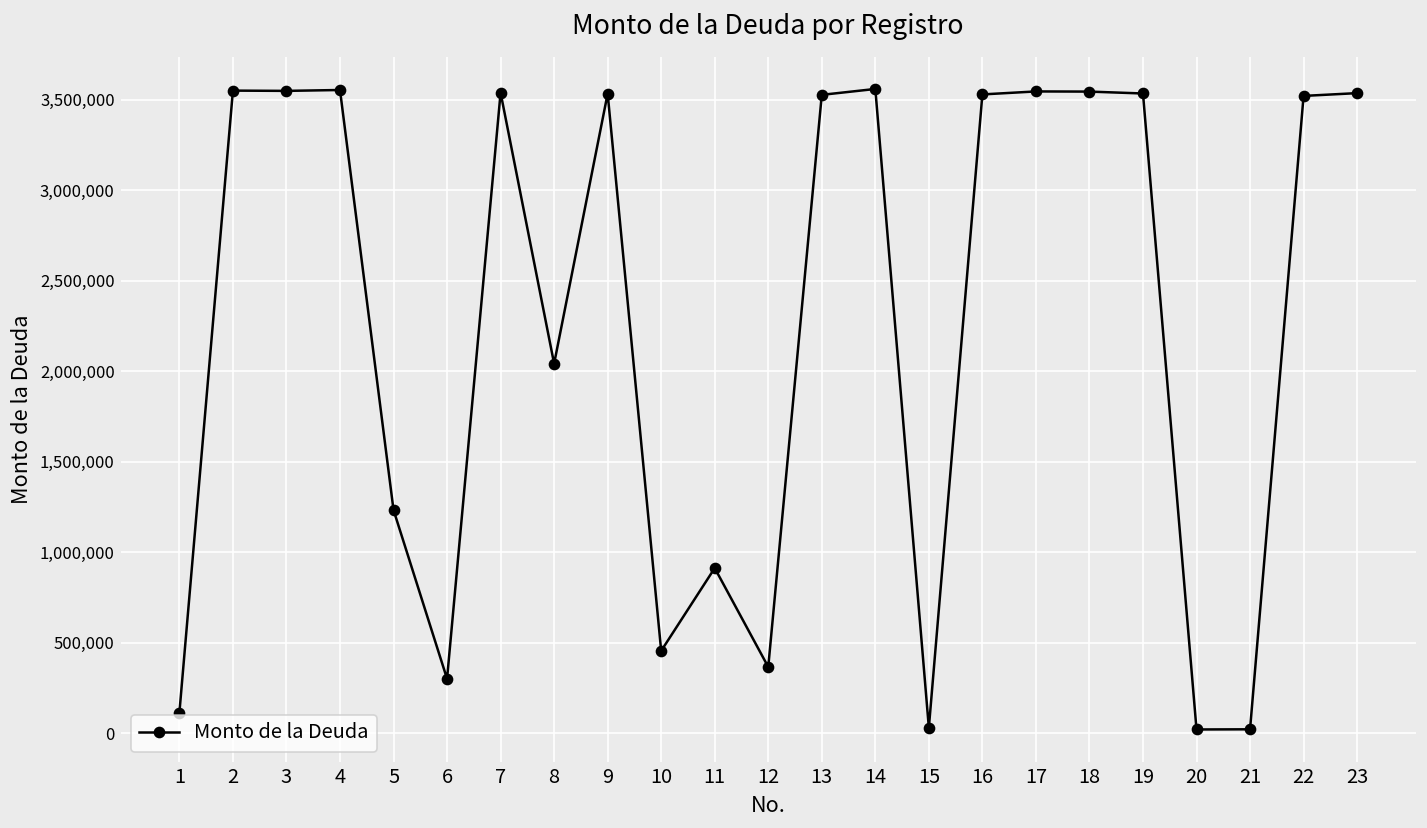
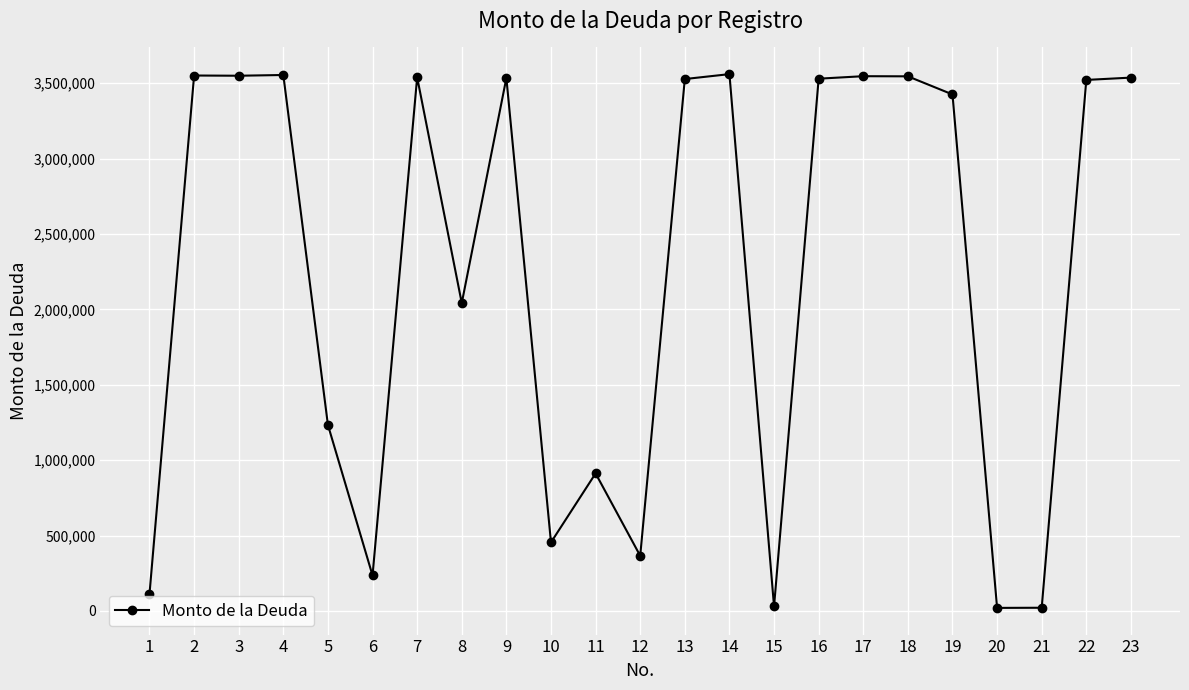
  {
    "1": "110,000",
    "2": "3,550,000",
    "3": "3,550,000",
    "4": "3,560,000",
    "5": "1,230,000",
-   "6": "300,000",
+   "6": "240,000",
    "7": "3,540,000",
    "8": "2,040,000",
    "9": "3,540,000",
    "10": "450,000",
    "11": "910,000",
    "12": "370,000",
    "13": "3,530,000",
    "14": "3,560,000",
    "15": "30,000",
    "16": "3,530,000",
    "17": "3,550,000",
    "18": "3,550,000",
-   "19": "3,540,000",
+   "19": "3,430,000",
    "20": "20,000",
    "21": "20,000",
    "22": "3,520,000",
    "23": "3,540,000"
  }
